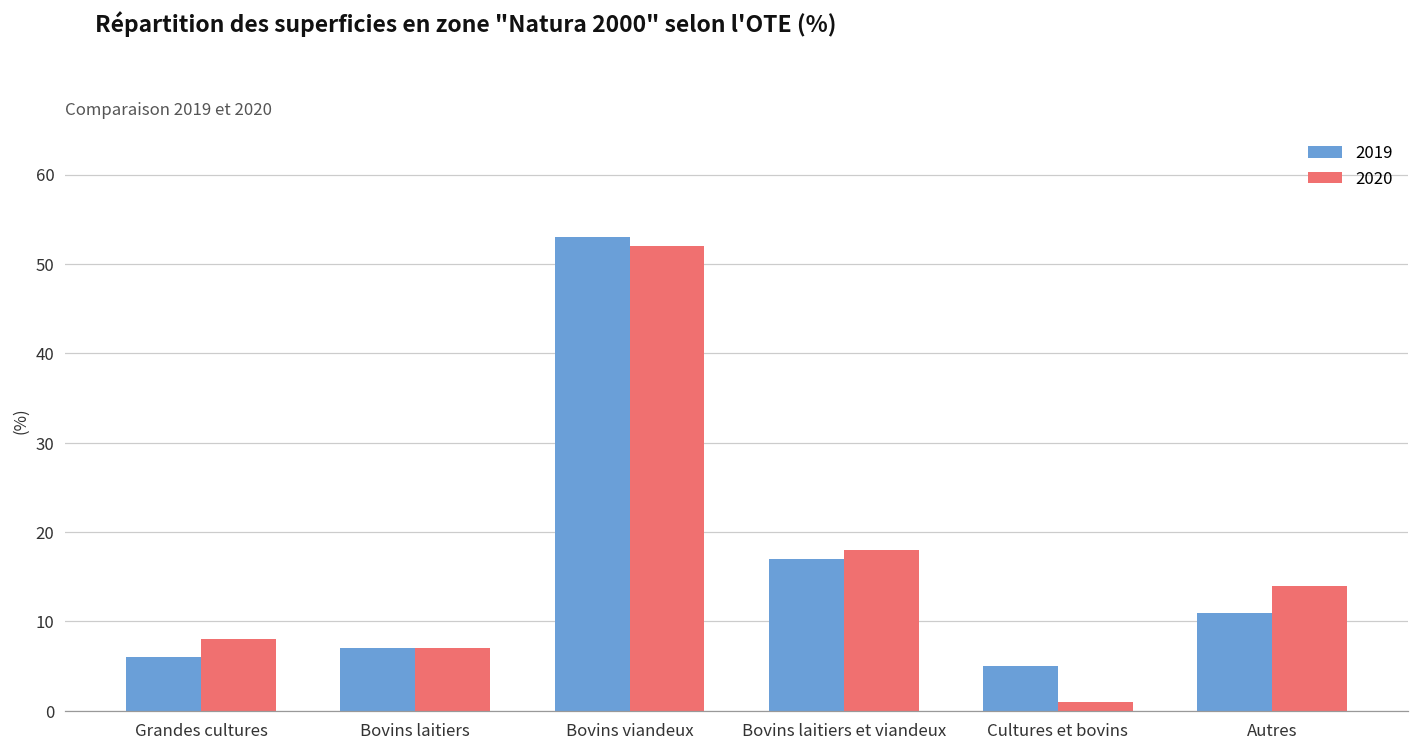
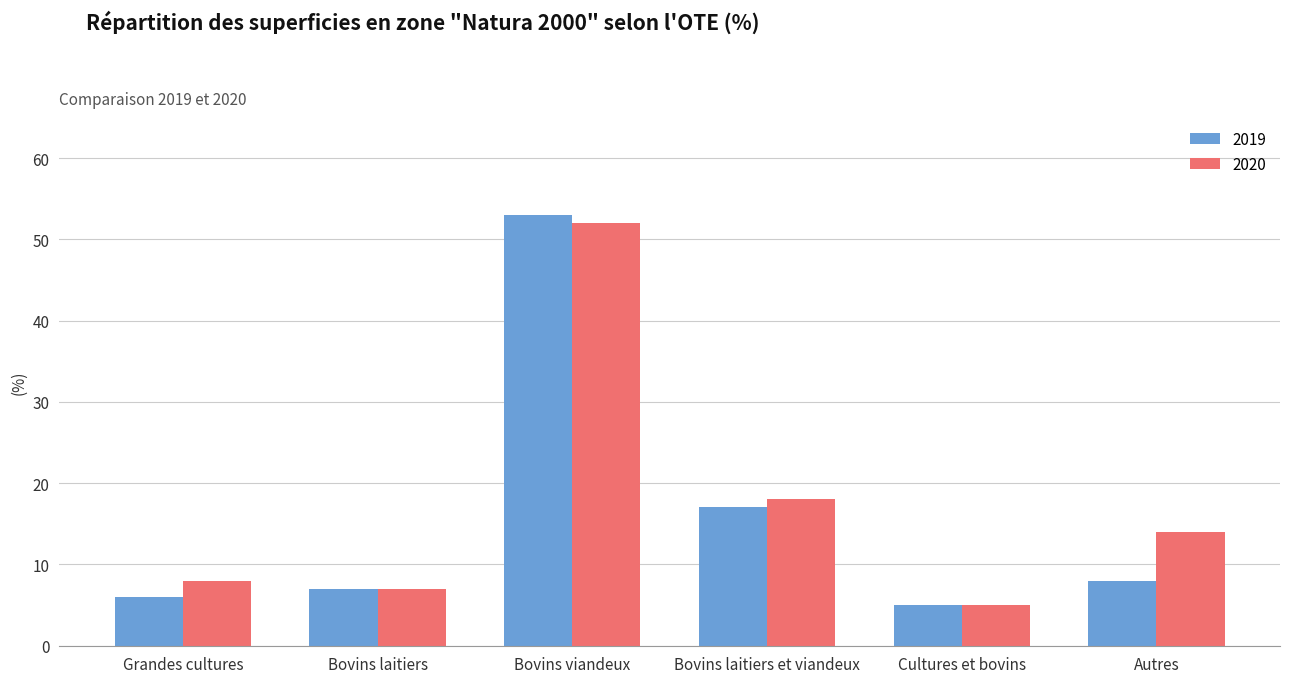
  {
    "2019": {
      "Grandes cultures": 6,
      "Bovins laitiers": 7,
      "Bovins viandeux": 53,
      "Bovins laitiers et viandeux": 17,
      "Cultures et bovins": 5,
-     "Autres": 11
+     "Autres": 8
    },
    "2020": {
      "Grandes cultures": 8,
      "Bovins laitiers": 7,
      "Bovins viandeux": 52,
      "Bovins laitiers et viandeux": 18,
-     "Cultures et bovins": 1,
+     "Cultures et bovins": 5,
      "Autres": 14
    }
  }
